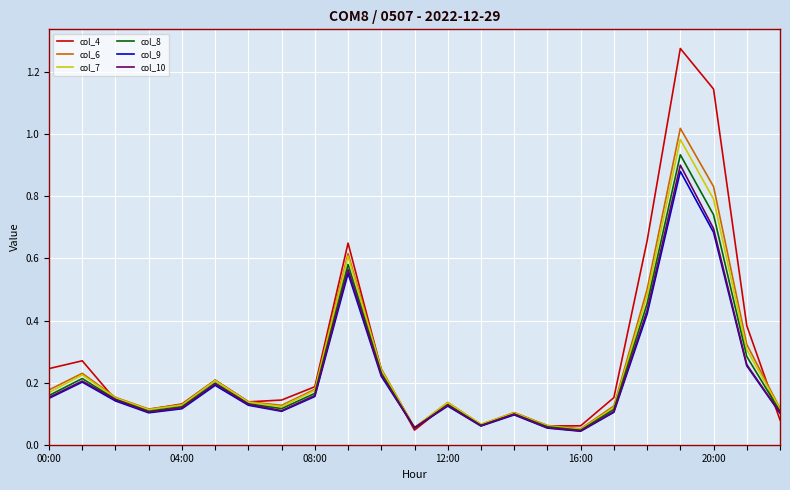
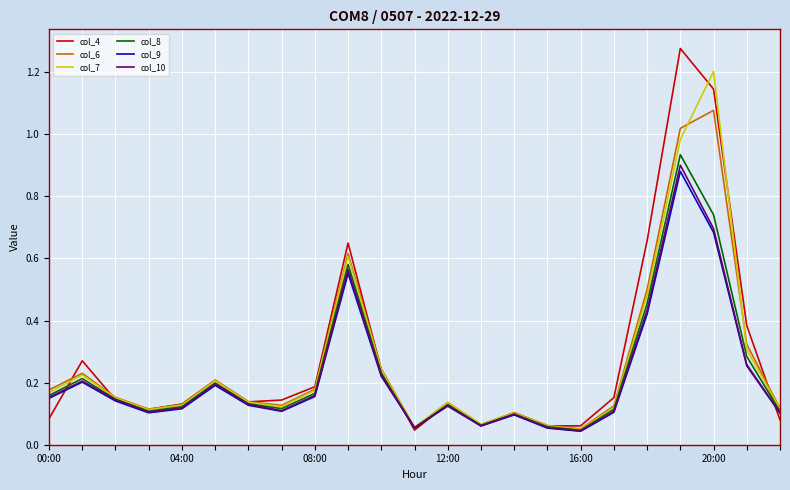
  {
    "col_4": {
-     "00:00": 0.25,
+     "00:00": 0.08,
      "08:00": 0.19,
      "16:00": 0.06,
      "20:00": 1.15
    },
    "col_6": {
-     "20:00": 0.83
+     "20:00": 1.08
    },
    "col_7": {
-     "20:00": 0.79
+     "20:00": 1.20
    },
    "col_8": {
      "20:00": 0.74
    },
    "col_9": {
      "20:00": 0.68
    },
    "col_10": {
      "20:00": 0.70
    }
  }
